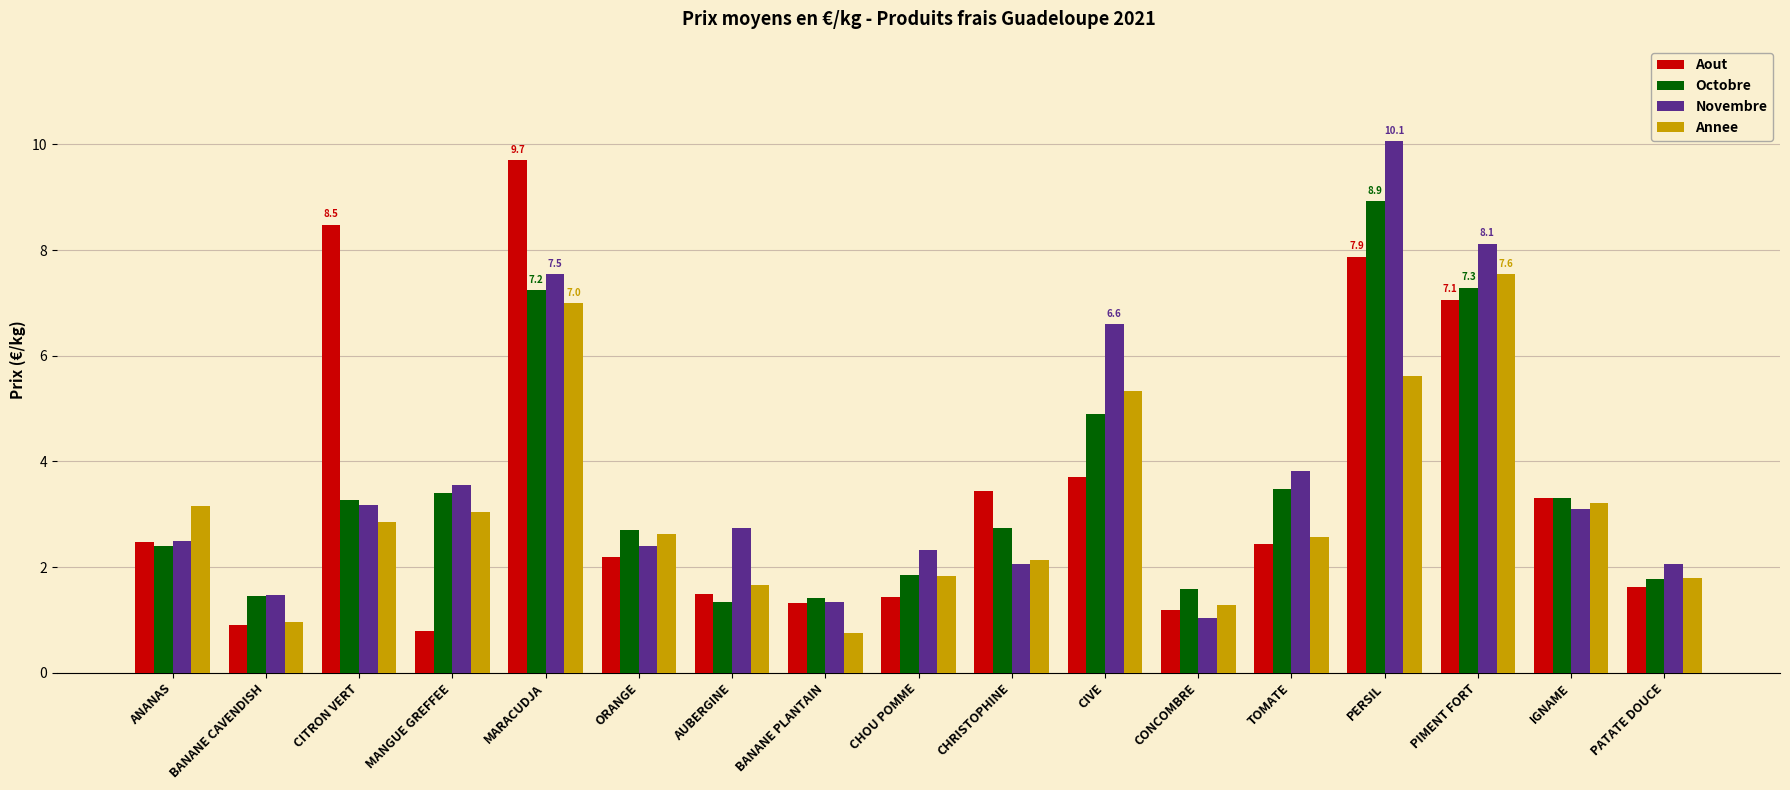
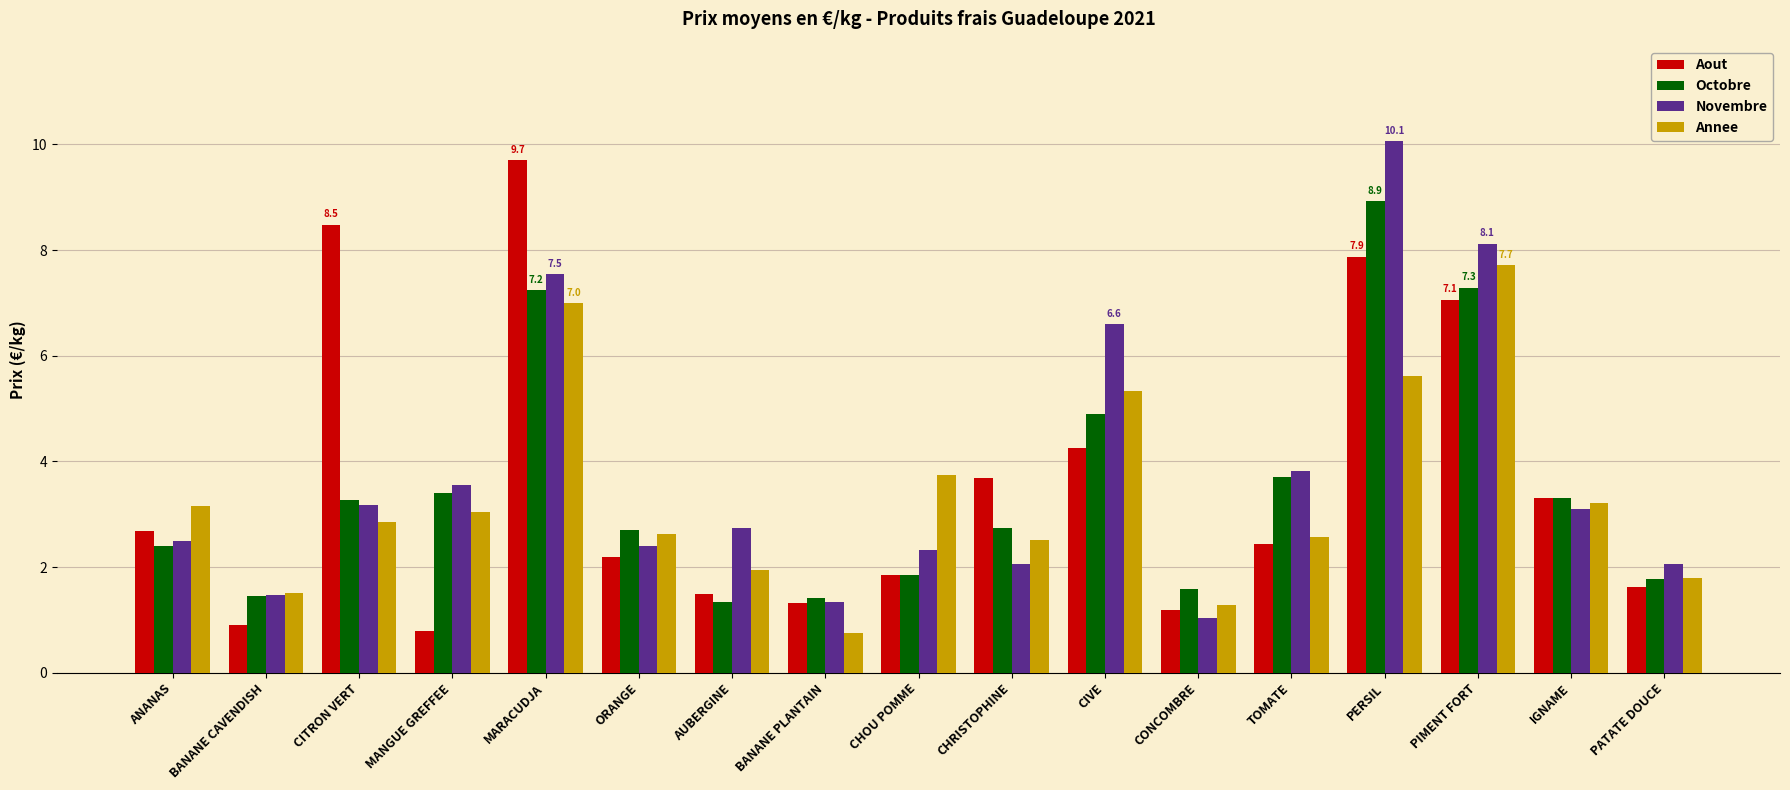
  {
    "Aout": {
-     "ANANAS": 2.5,
+     "ANANAS": 2.7,
      "BANANE CAVENDISH": 0.9,
      "MANGUE GREFFEE": 0.8,
      "ORANGE": 2.2,
      "AUBERGINE": 1.5,
      "BANANE PLANTAIN": 1.3,
-     "CHOU POMME": 1.4,
-     "CHRISTOPHINE": 3.4,
-     "CIVE": 3.7,
+     "CHOU POMME": 1.8,
+     "CHRISTOPHINE": 3.7,
+     "CIVE": 4.3,
      "CONCOMBRE": 1.2,
      "TOMATE": 2.4,
      "IGNAME": 3.3,
      "PATATE DOUCE": 1.6
    },
    "Octobre": {
      "ANANAS": 2.4,
      "BANANE CAVENDISH": 1.5,
      "CITRON VERT": 3.3,
      "MANGUE GREFFEE": 3.4,
      "ORANGE": 2.7,
      "AUBERGINE": 1.3,
      "BANANE PLANTAIN": 1.4,
      "CHOU POMME": 1.8,
      "CHRISTOPHINE": 2.7,
      "CIVE": 4.9,
      "CONCOMBRE": 1.6,
-     "TOMATE": 3.5,
+     "TOMATE": 3.7,
      "IGNAME": 3.3,
      "PATATE DOUCE": 1.8
    },
    "Novembre": {
      "MARACUDJA": 7.5,
      "CIVE": 6.6,
      "PERSIL": 10.1,
      "PIMENT FORT": 8.1
    },
    "Annee": {
-     "BANANE CAVENDISH": 1.0,
+     "BANANE CAVENDISH": 1.5,
      "MARACUDJA": 7.0,
-     "AUBERGINE": 1.7,
-     "CHOU POMME": 1.8,
-     "CHRISTOPHINE": 2.1,
-     "PIMENT FORT": 7.6
+     "AUBERGINE": 1.9,
+     "CHOU POMME": 3.7,
+     "CHRISTOPHINE": 2.5,
+     "PIMENT FORT": 7.7
    }
  }
